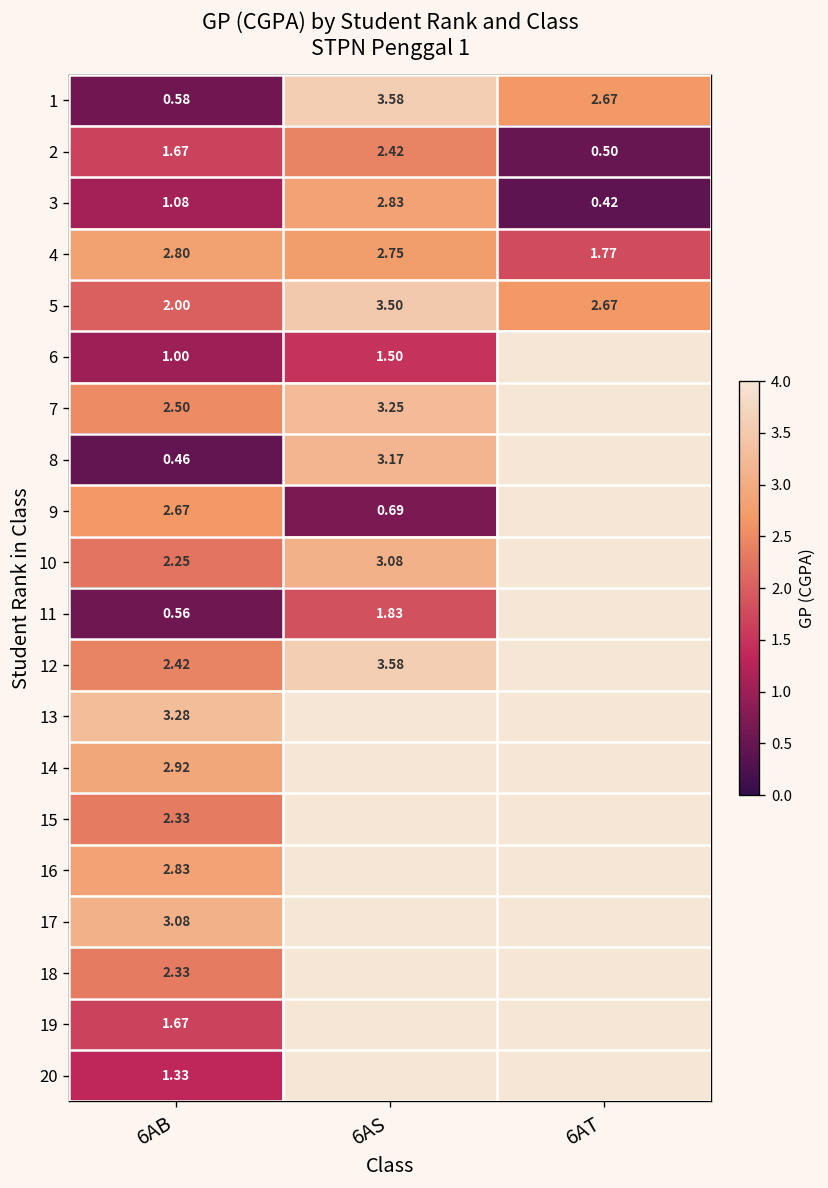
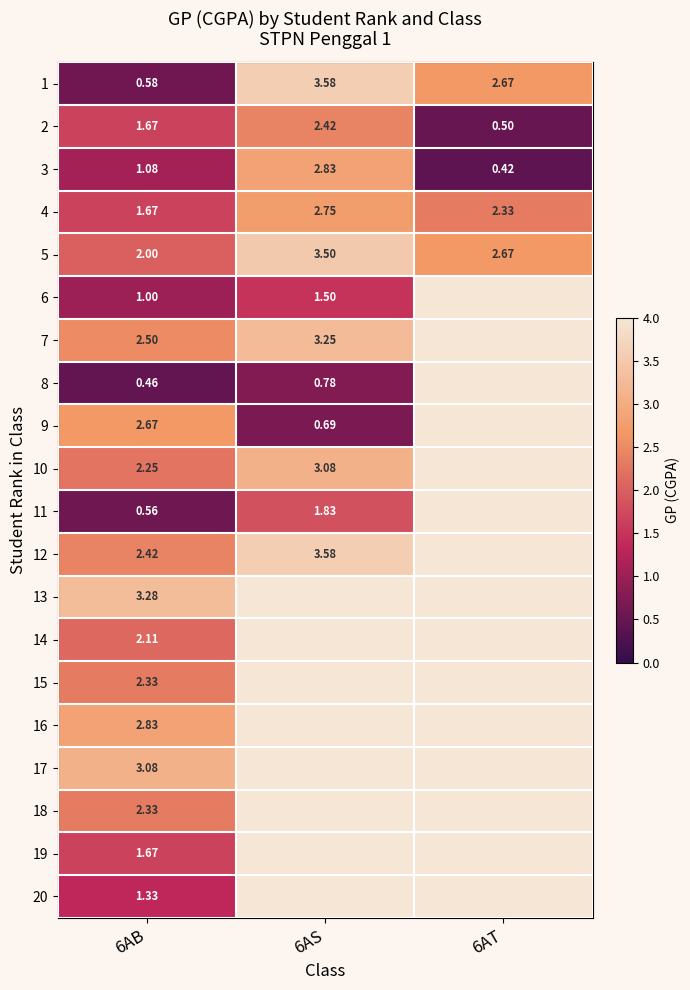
  {
    "1": {
      "6AB": 0.58,
      "6AS": 3.58,
      "6AT": 2.67
    },
    "2": {
      "6AB": 1.67,
      "6AS": 2.42,
      "6AT": 0.50
    },
    "3": {
      "6AB": 1.08,
      "6AS": 2.83,
      "6AT": 0.42
    },
    "4": {
-     "6AB": 2.80,
+     "6AB": 1.67,
      "6AS": 2.75,
-     "6AT": 1.77
+     "6AT": 2.33
    },
    "5": {
      "6AB": 2.00,
      "6AS": 3.50,
      "6AT": 2.67
    },
    "6": {
      "6AB": 1.00,
      "6AS": 1.50
    },
    "7": {
      "6AB": 2.50,
      "6AS": 3.25
    },
    "8": {
      "6AB": 0.46,
-     "6AS": 3.17
+     "6AS": 0.78
    },
    "9": {
      "6AB": 2.67,
      "6AS": 0.69
    },
    "10": {
      "6AB": 2.25,
      "6AS": 3.08
    },
    "11": {
      "6AB": 0.56,
      "6AS": 1.83
    },
    "12": {
      "6AB": 2.42,
      "6AS": 3.58
    },
    "13": {
      "6AB": 3.28
    },
    "14": {
-     "6AB": 2.92
+     "6AB": 2.11
    },
    "15": {
      "6AB": 2.33
    },
    "16": {
      "6AB": 2.83
    },
    "17": {
      "6AB": 3.08
    },
    "18": {
      "6AB": 2.33
    },
    "19": {
      "6AB": 1.67
    },
    "20": {
      "6AB": 1.33
    }
  }
